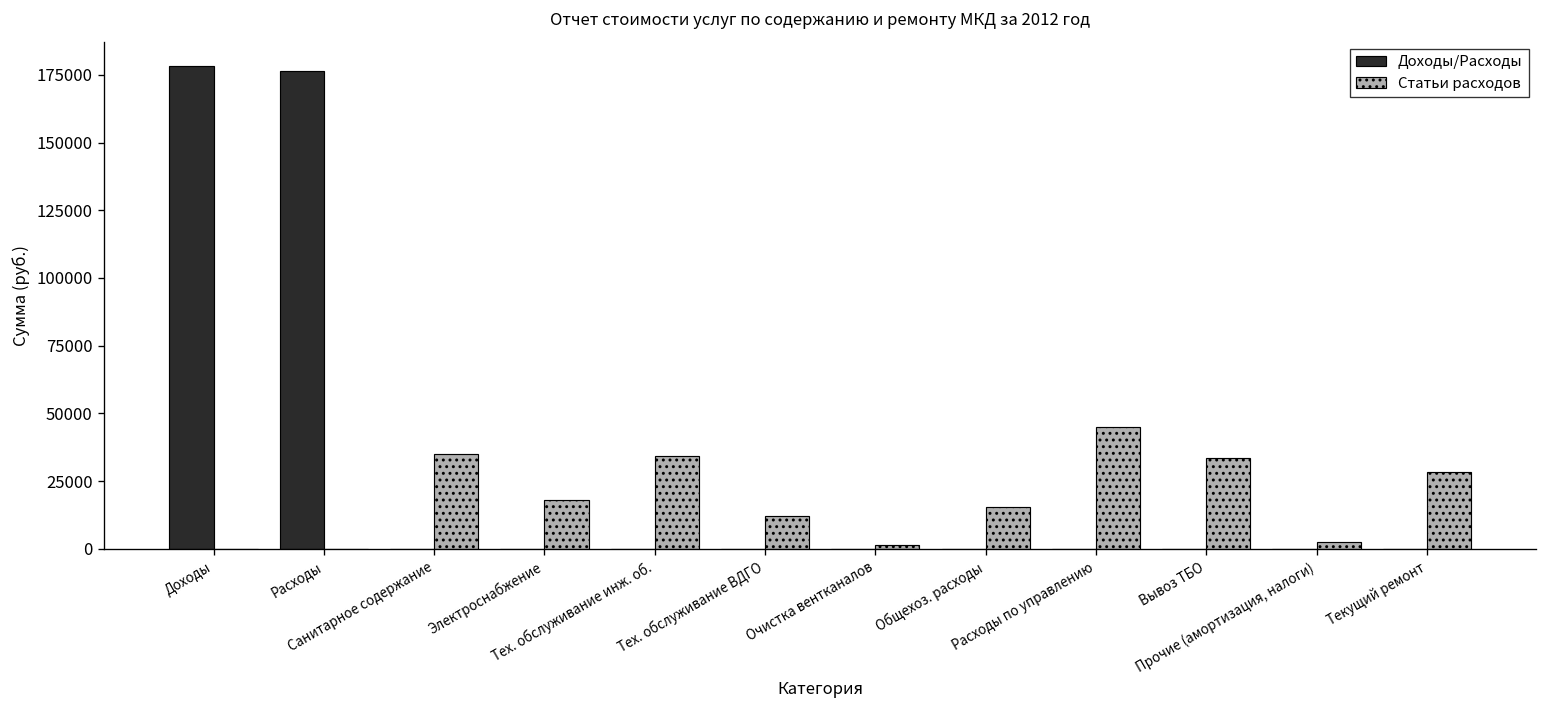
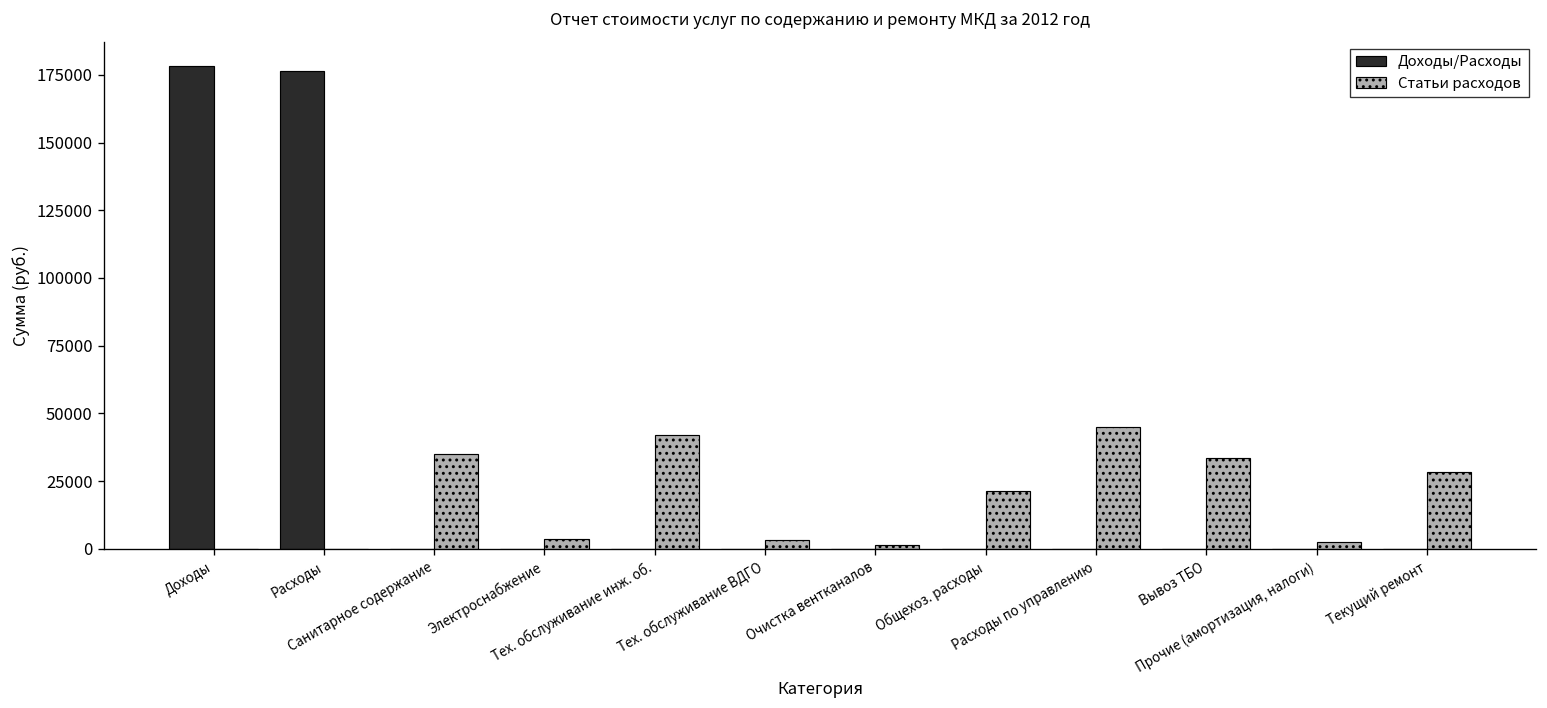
  {
    "Доходы/Расходы": {
      "Доходы": 178000,
      "Расходы": 176000,
      "Санитарное содержание": 0,
      "Электроснабжение": 0,
      "Тех. обслуживание инж. об.": 0,
      "Тех. обслуживание ВДГО": 0,
      "Очистка вентканалов": 0,
      "Общехоз. расходы": 0,
      "Расходы по управлению": 0,
      "Вывоз ТБО": 0,
      "Прочие (амортизация, налоги)": 0,
      "Текущий ремонт": 0
    },
    "Статьи расходов": {
      "Доходы": 0,
      "Расходы": 0,
      "Санитарное содержание": 35000,
-     "Электроснабжение": 18000,
-     "Тех. обслуживание инж. об.": 34000,
-     "Тех. обслуживание ВДГО": 12000,
+     "Электроснабжение": 4000,
+     "Тех. обслуживание инж. об.": 42000,
+     "Тех. обслуживание ВДГО": 3000,
      "Очистка вентканалов": 1000,
-     "Общехоз. расходы": 16000,
+     "Общехоз. расходы": 21000,
      "Расходы по управлению": 45000,
      "Вывоз ТБО": 34000,
      "Прочие (амортизация, налоги)": 2000,
      "Текущий ремонт": 28000
    }
  }
